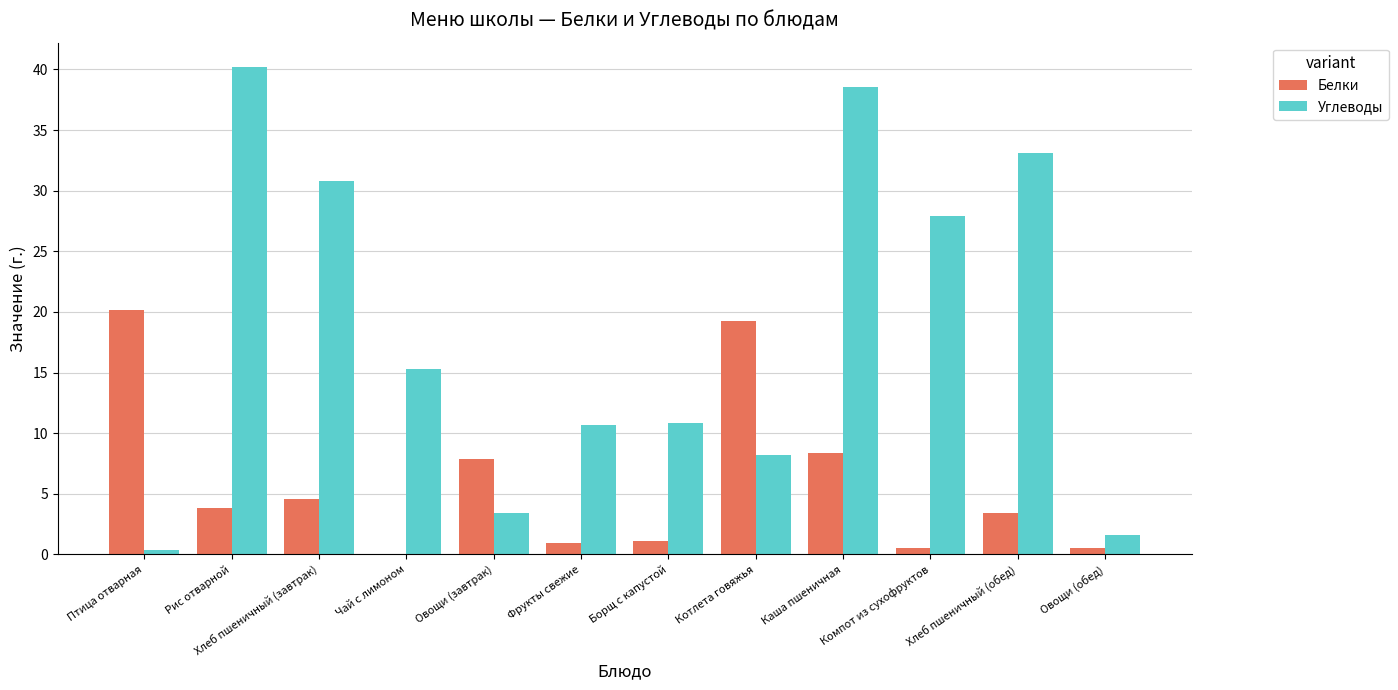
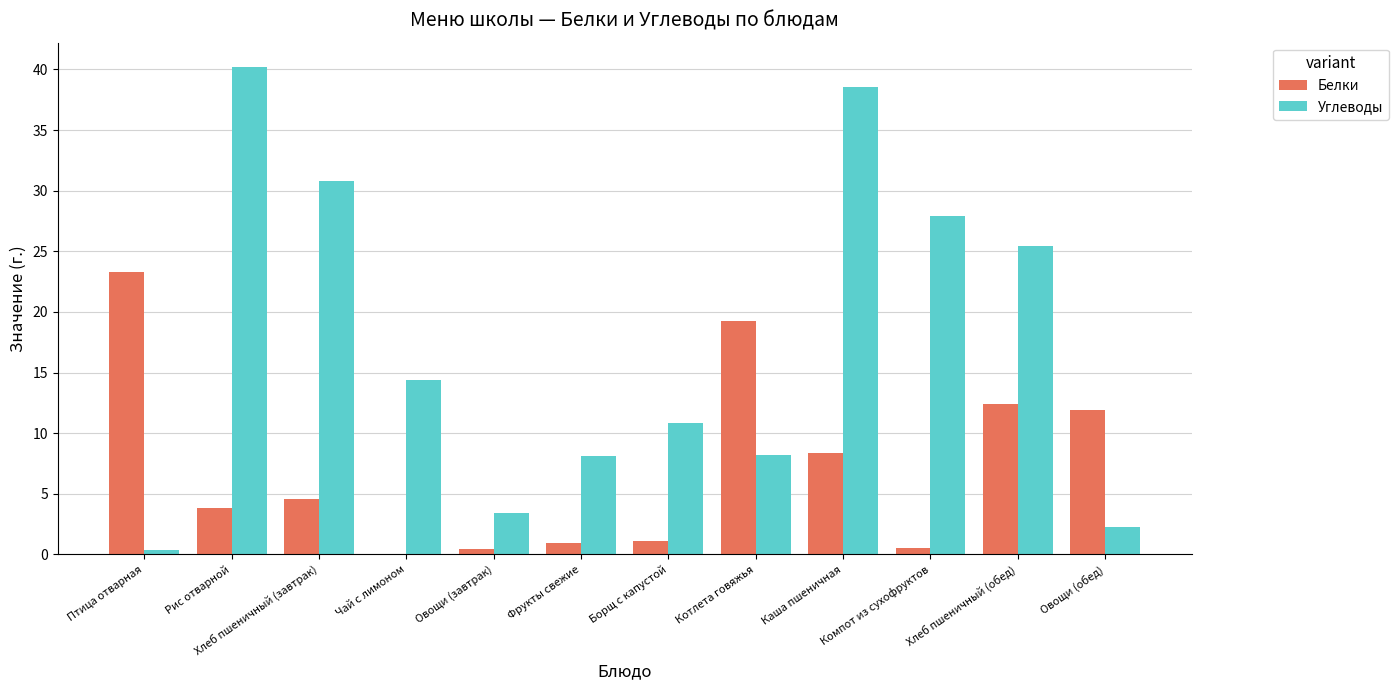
  {
    "Белки": {
-     "Птица отварная": 20.2,
+     "Птица отварная": 23.3,
      "Рис отварной": 3.8,
      "Хлеб пшеничный (завтрак)": 4.6,
-     "Овощи (завтрак)": 7.9,
+     "Овощи (завтрак)": 0.5,
      "Фрукты свежие": 0.9,
      "Борщ с капустой": 1.1,
      "Котлета говяжья": 19.3,
      "Каша пшеничная": 8.4,
      "Компот из сухофруктов": 0.6,
-     "Хлеб пшеничный (обед)": 3.5,
-     "Овощи (обед)": 0.6
+     "Хлеб пшеничный (обед)": 12.4,
+     "Овощи (обед)": 11.9
    },
    "Углеводы": {
      "Птица отварная": 0.4,
      "Рис отварной": 40.2,
      "Хлеб пшеничный (завтрак)": 30.8,
-     "Чай с лимоном": 15.3,
+     "Чай с лимоном": 14.4,
      "Овощи (завтрак)": 3.4,
-     "Фрукты свежие": 10.7,
+     "Фрукты свежие": 8.1,
      "Борщ с капустой": 10.8,
      "Котлета говяжья": 8.2,
      "Каша пшеничная": 38.5,
      "Компот из сухофруктов": 27.9,
-     "Хлеб пшеничный (обед)": 33.1,
-     "Овощи (обед)": 1.6
+     "Хлеб пшеничный (обед)": 25.4,
+     "Овощи (обед)": 2.3
    }
  }
